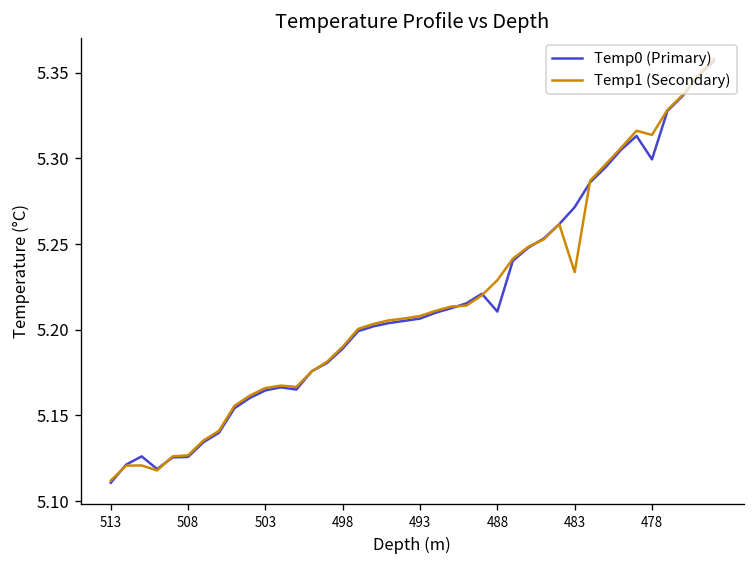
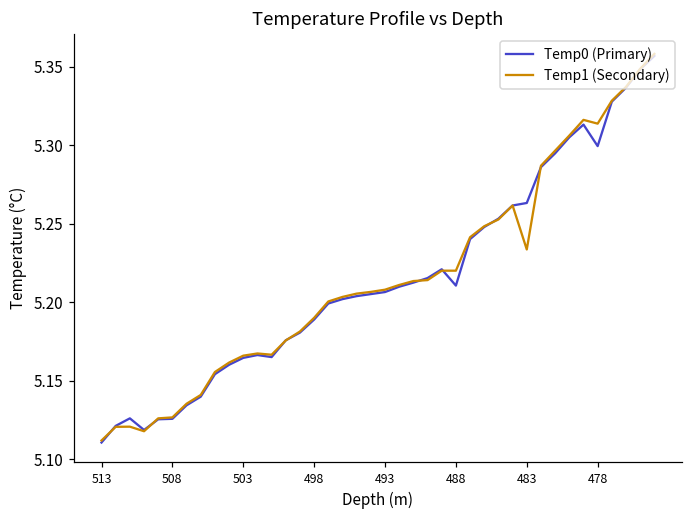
  {
    "Temp0 (Primary)": {
      "488": 5.211,
-     "483": 5.272,
+     "483": 5.263,
      "478": 5.299
    },
    "Temp1 (Secondary)": {
-     "488": 5.229,
+     "488": 5.220,
      "483": 5.234,
      "478": 5.314
    }
  }
